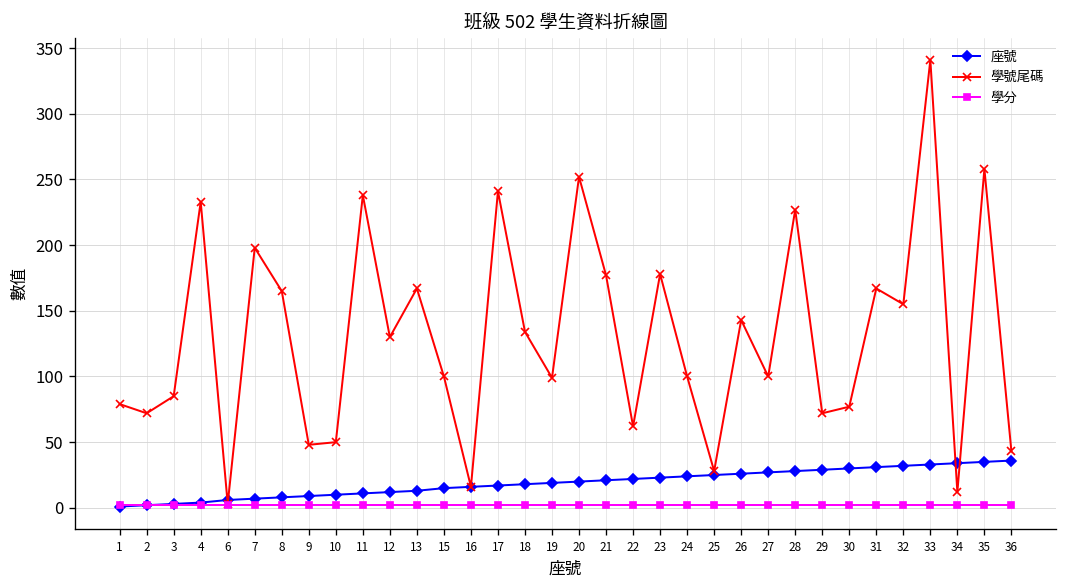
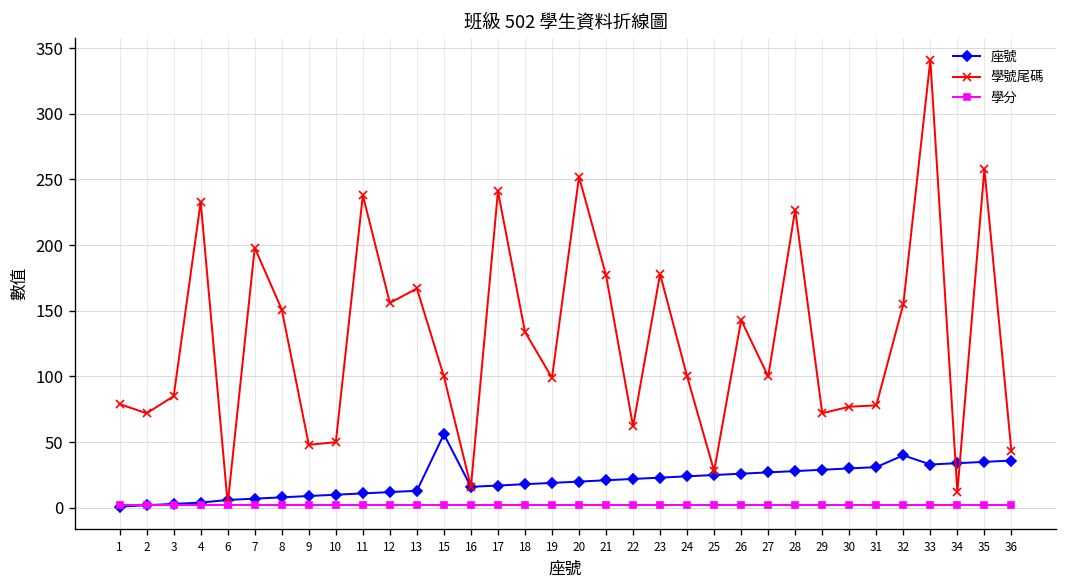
  {
    "座號": {
      "6": 6,
      "7": 7,
      "8": 8,
      "9": 9,
      "10": 10,
      "11": 11,
      "12": 12,
      "13": 13,
-     "15": 15,
+     "15": 56,
      "17": 17,
      "18": 18,
      "19": 19,
      "20": 20,
      "21": 21,
      "22": 22,
      "23": 23,
      "24": 24,
      "25": 25,
      "26": 26,
      "27": 27,
      "28": 28,
      "29": 29,
      "30": 30,
      "31": 31,
-     "32": 32,
+     "32": 40,
      "33": 33,
      "34": 34,
      "35": 35,
      "36": 36
    },
    "學號尾碼": {
      "1": 79,
      "2": 72,
      "3": 85,
      "4": 233,
      "7": 198,
-     "8": 165,
+     "8": 151,
      "9": 48,
      "10": 50,
      "11": 238,
-     "12": 130,
+     "12": 156,
      "13": 167,
      "15": 100,
      "17": 241,
      "18": 134,
      "19": 99,
      "20": 252,
      "21": 177,
      "22": 62,
      "23": 178,
      "24": 100,
      "25": 28,
      "26": 143,
      "27": 100,
      "28": 227,
      "29": 72,
      "30": 77,
-     "31": 167,
+     "31": 78,
      "32": 155,
      "33": 341,
      "34": 12,
      "35": 258,
      "36": 43
    },
    "學分": {
      "7": 2,
      "8": 2,
      "9": 2,
      "10": 2,
      "11": 2,
      "12": 2,
      "13": 2,
      "15": 2,
      "16": 2,
      "17": 2,
      "18": 2,
      "19": 2,
      "20": 2,
      "21": 2,
      "22": 2,
      "23": 2,
      "24": 2,
      "25": 2,
      "26": 2,
      "27": 2,
      "28": 2,
      "29": 2,
      "30": 2,
      "31": 2,
      "32": 2,
      "33": 2,
      "34": 2,
      "35": 2,
      "36": 2
    }
  }
